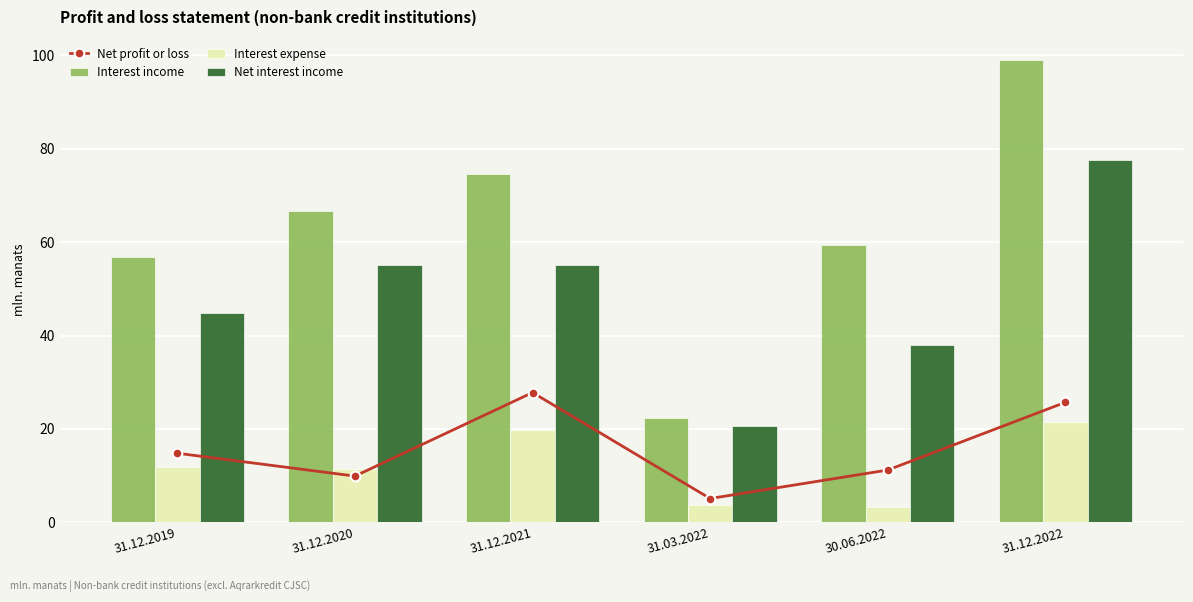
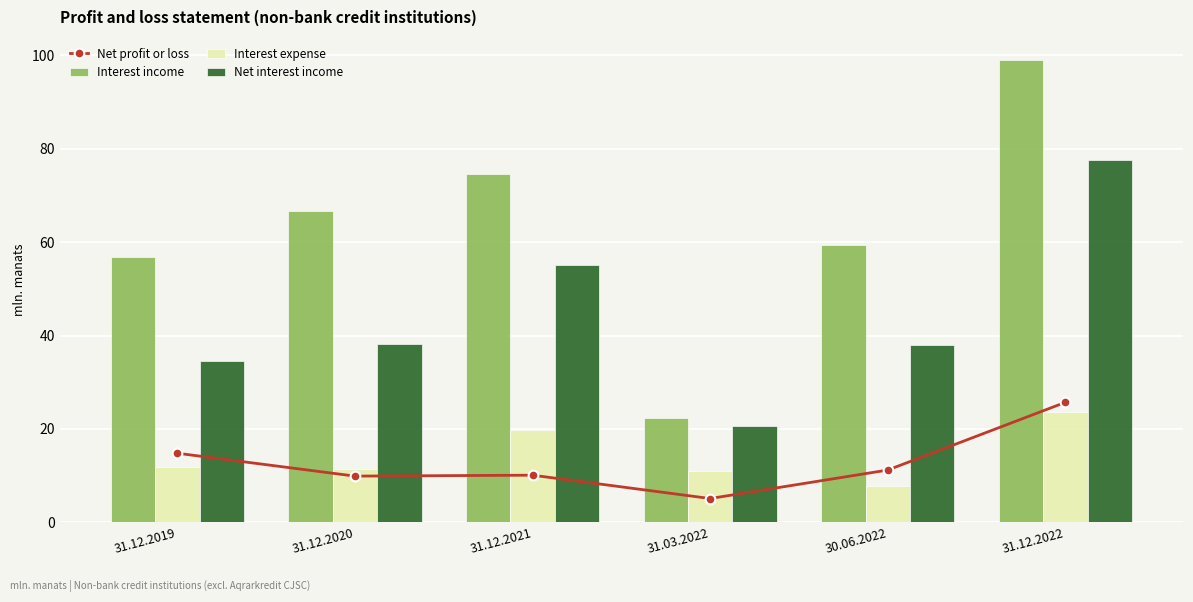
  {
    "Interest income": {
      "31.12.2019": 57,
      "31.12.2020": 67,
      "31.12.2021": 75,
      "31.03.2022": 22,
      "30.06.2022": 59,
      "31.12.2022": 99
    },
    "Net profit or loss": {
      "31.12.2019": 15,
      "31.12.2020": 10,
-     "31.12.2021": 28,
+     "31.12.2021": 10,
      "31.03.2022": 5,
      "30.06.2022": 11,
      "31.12.2022": 26
    },
    "Interest expense": {
      "31.12.2019": 12,
      "31.12.2020": 11,
      "31.12.2021": 20,
-     "31.03.2022": 4,
-     "30.06.2022": 3,
-     "31.12.2022": 22
+     "31.03.2022": 11,
+     "30.06.2022": 8,
+     "31.12.2022": 24
    },
    "Net interest income": {
-     "31.12.2019": 45,
-     "31.12.2020": 55,
+     "31.12.2019": 35,
+     "31.12.2020": 38,
      "31.12.2021": 55,
      "31.03.2022": 21,
      "30.06.2022": 38,
      "31.12.2022": 78
    }
  }
